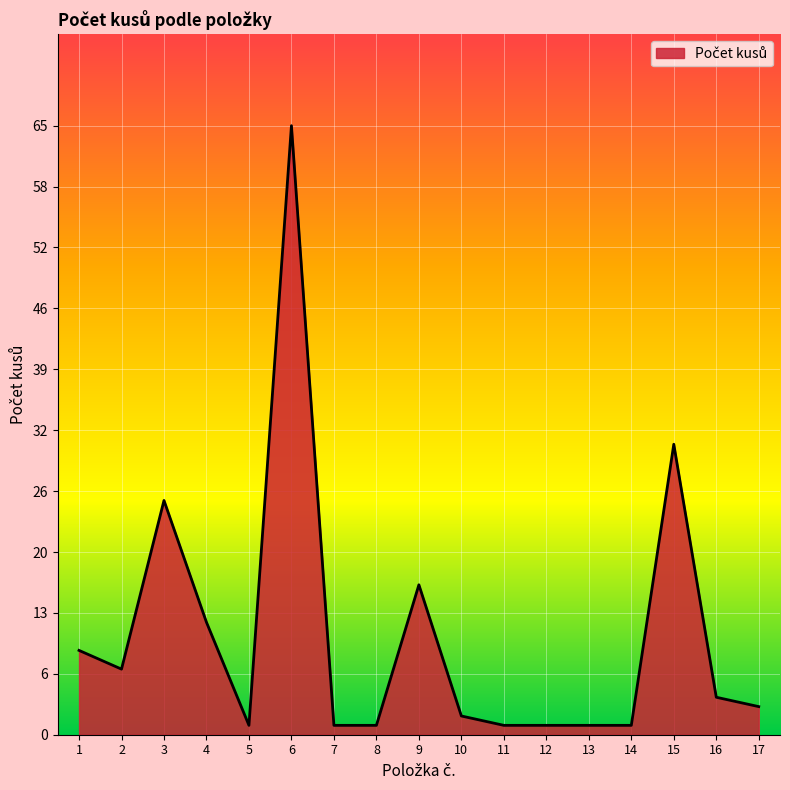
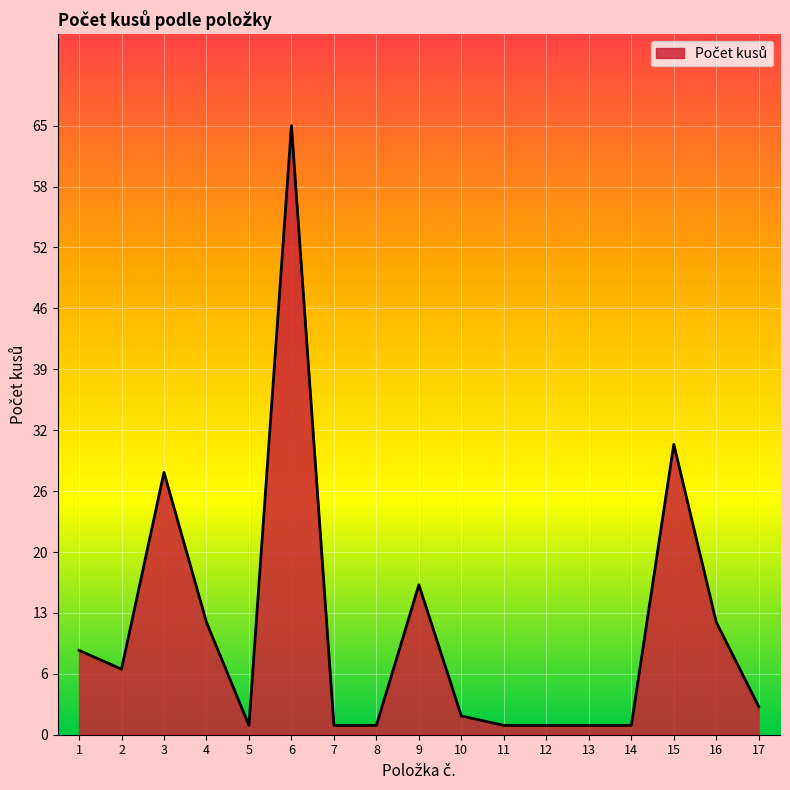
  {
    "1": 9,
    "2": 7,
-   "3": 25,
+   "3": 28,
    "4": 12,
    "5": 1,
    "6": 65,
    "7": 1,
    "8": 1,
    "9": 16,
    "10": 2,
    "11": 1,
    "12": 1,
    "13": 1,
    "14": 1,
    "15": 31,
-   "16": 4,
+   "16": 12,
    "17": 3
  }
